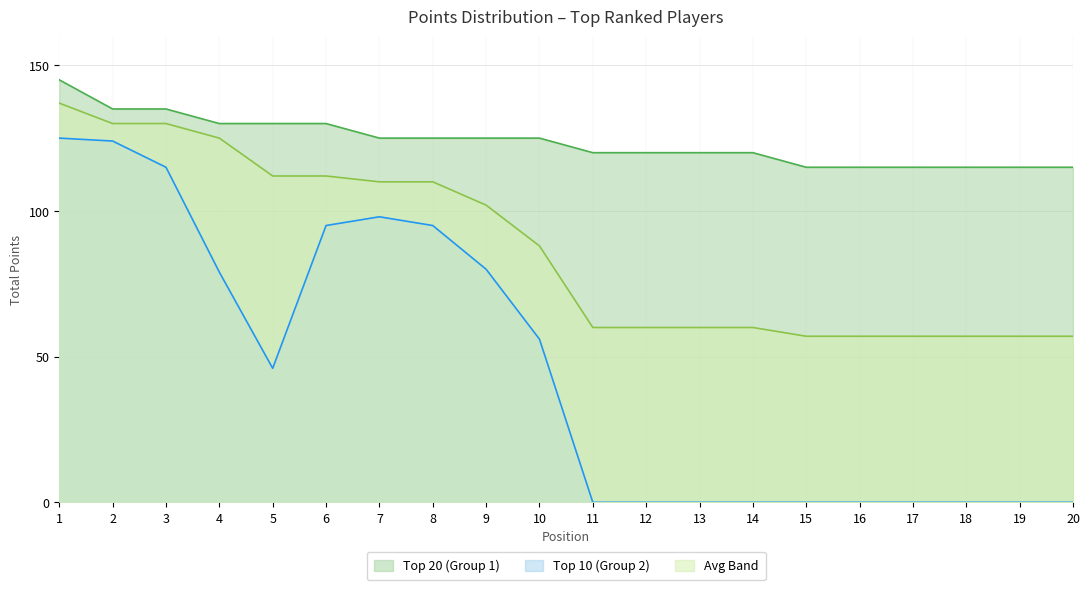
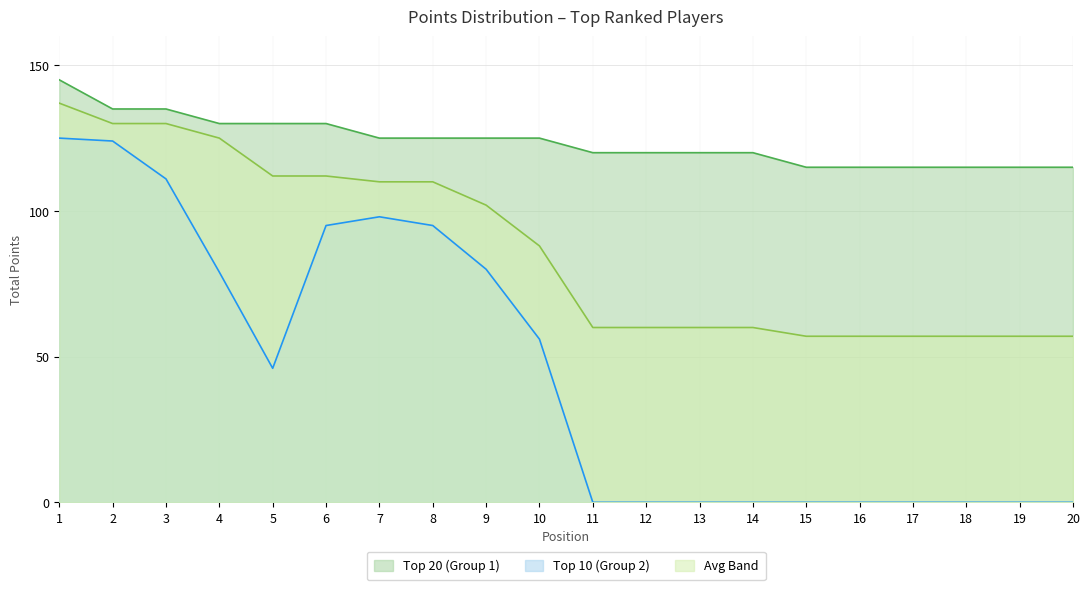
  {
    "Top 10 (Group 2)": {
      "1": 125,
      "2": 124,
-     "3": 115,
+     "3": 111,
      "4": 79,
      "5": 46,
      "6": 95,
      "7": 98,
      "8": 95,
      "9": 80,
      "10": 56,
      "11": 0,
      "12": 0,
      "13": 0,
      "14": 0,
      "15": 0,
      "16": 0,
      "17": 0,
      "18": 0,
      "19": 0,
      "20": 0
    }
  }
